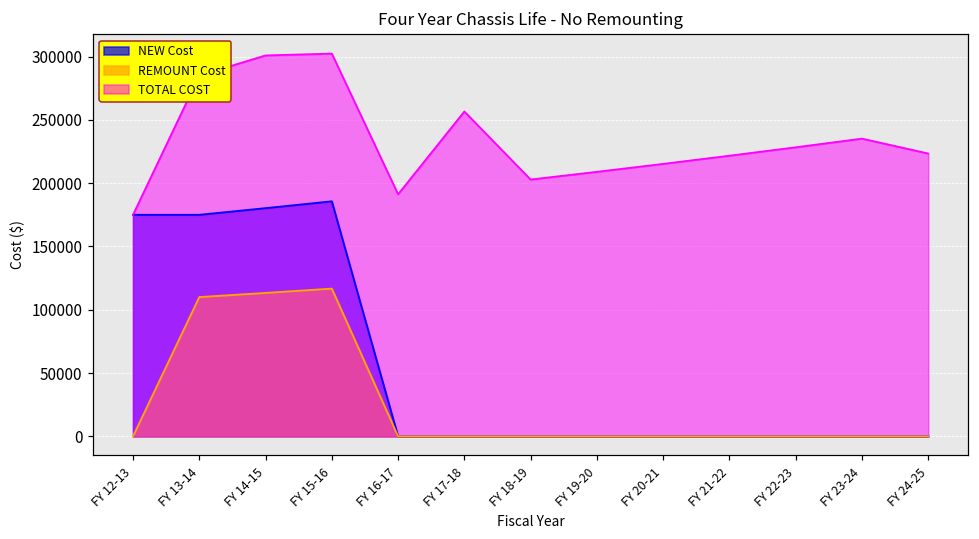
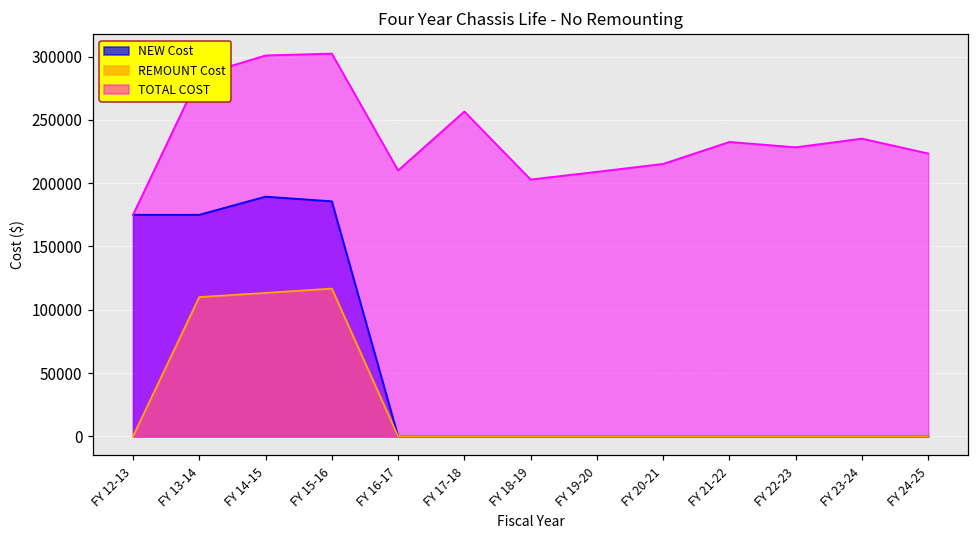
  {
    "NEW Cost": {
      "FY 13-14": 175000,
-     "FY 14-15": 180000,
+     "FY 14-15": 189000,
      "FY 15-16": 186000
    },
    "REMOUNT Cost": {
      "FY 12-13": 0,
      "FY 13-14": 110000,
      "FY 14-15": 113000,
      "FY 15-16": 117000
    },
    "TOTAL COST": {
      "FY 14-15": 301000,
      "FY 15-16": 302000,
-     "FY 16-17": 191000,
+     "FY 16-17": 210000,
      "FY 17-18": 257000,
      "FY 18-19": 203000,
      "FY 19-20": 209000,
      "FY 20-21": 215000,
-     "FY 21-22": 222000,
+     "FY 21-22": 233000,
      "FY 22-23": 228000,
      "FY 23-24": 235000,
      "FY 24-25": 223000
    }
  }
